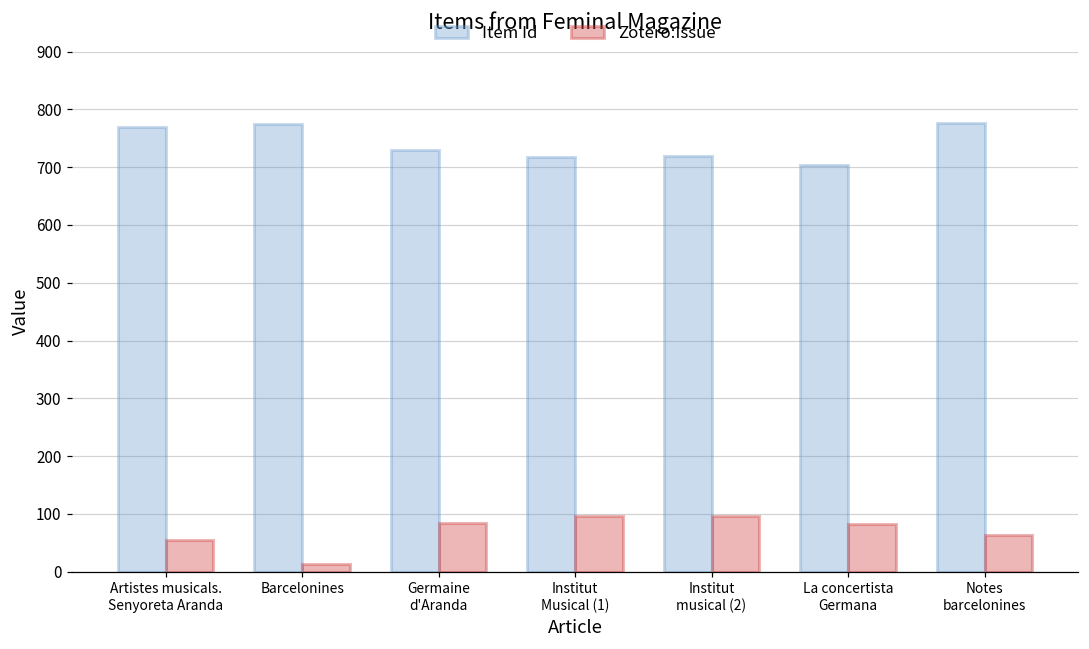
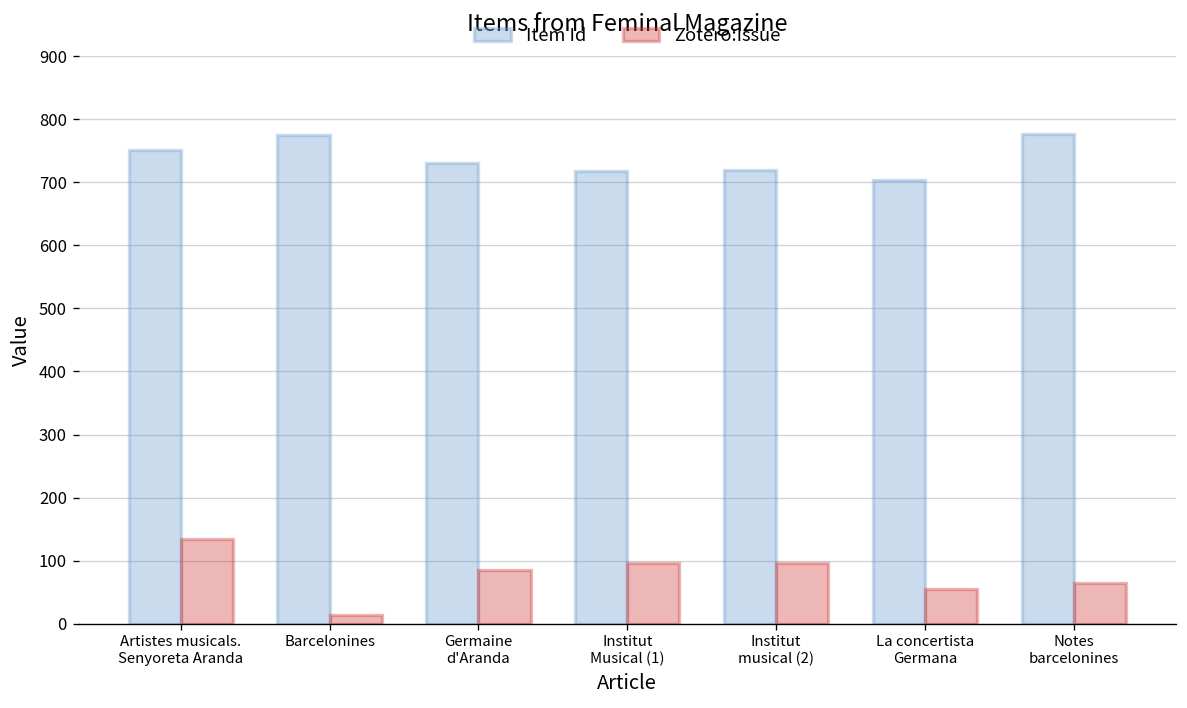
  {
    "Item Id": {
-     "Artistes musicals. Senyoreta Aranda": 770,
+     "Artistes musicals. Senyoreta Aranda": 750,
      "Barcelonines": 780,
      "Germaine d'Aranda": 730,
      "Institut Musical (1)": 720,
      "Institut musical (2)": 720,
      "La concertista Germana": 700,
      "Notes barcelonines": 780
    },
    "Zotero:Issue": {
-     "Artistes musicals. Senyoreta Aranda": 60,
+     "Artistes musicals. Senyoreta Aranda": 130,
      "Barcelonines": 10,
      "Germaine d'Aranda": 90,
      "Institut Musical (1)": 100,
      "Institut musical (2)": 100,
-     "La concertista Germana": 80,
+     "La concertista Germana": 60,
      "Notes barcelonines": 60
    }
  }
